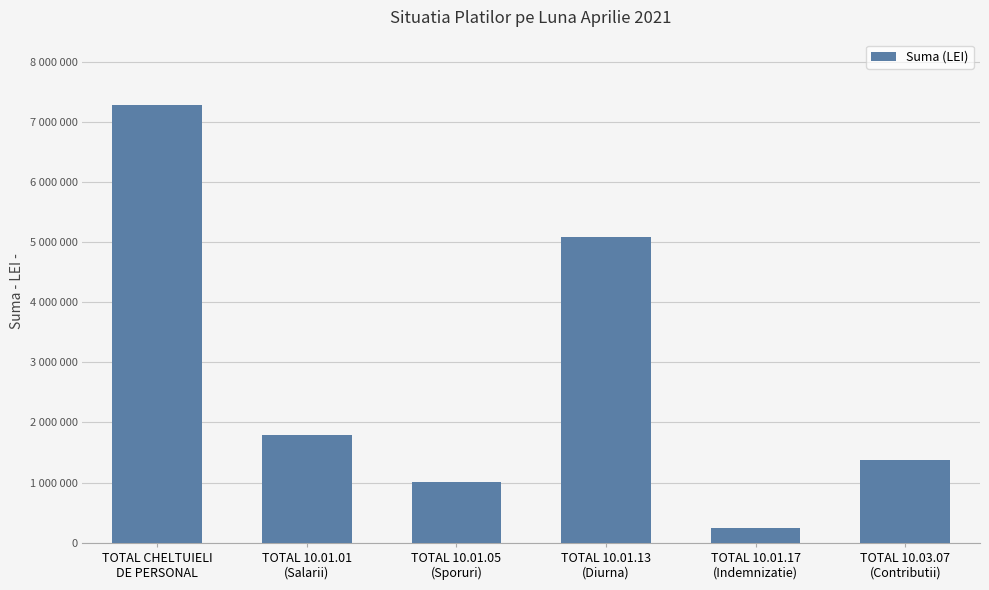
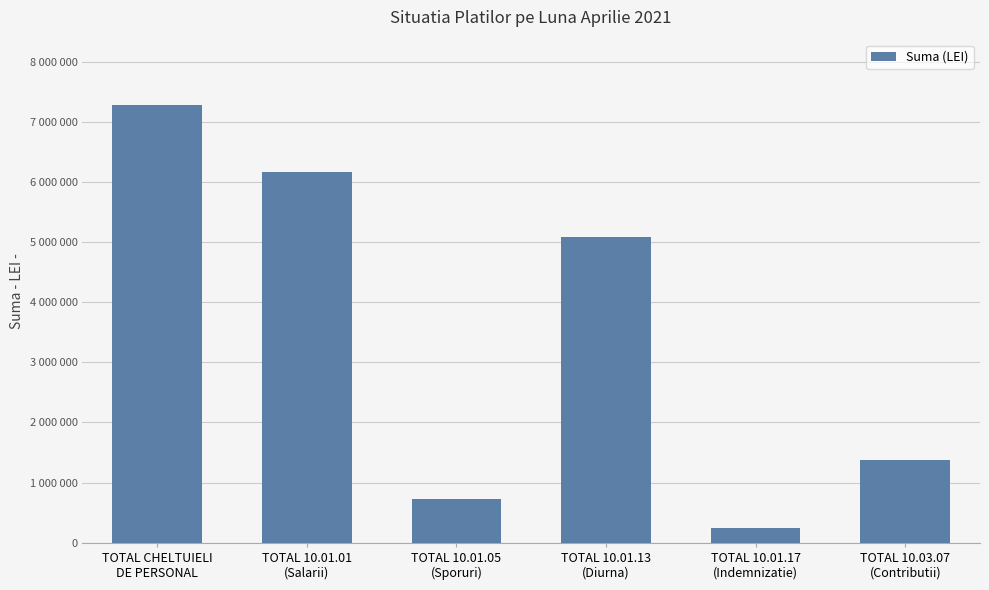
  {
    "TOTAL CHELTUIELI DE PERSONAL": 7300000,
-   "TOTAL 10.01.01 (Salarii)": 1800000,
-   "TOTAL 10.01.05 (Sporuri)": 1000000,
+   "TOTAL 10.01.01 (Salarii)": 6200000,
+   "TOTAL 10.01.05 (Sporuri)": 700000,
    "TOTAL 10.01.13 (Diurna)": 5100000,
    "TOTAL 10.01.17 (Indemnizatie)": 200000,
    "TOTAL 10.03.07 (Contributii)": 1400000
  }
